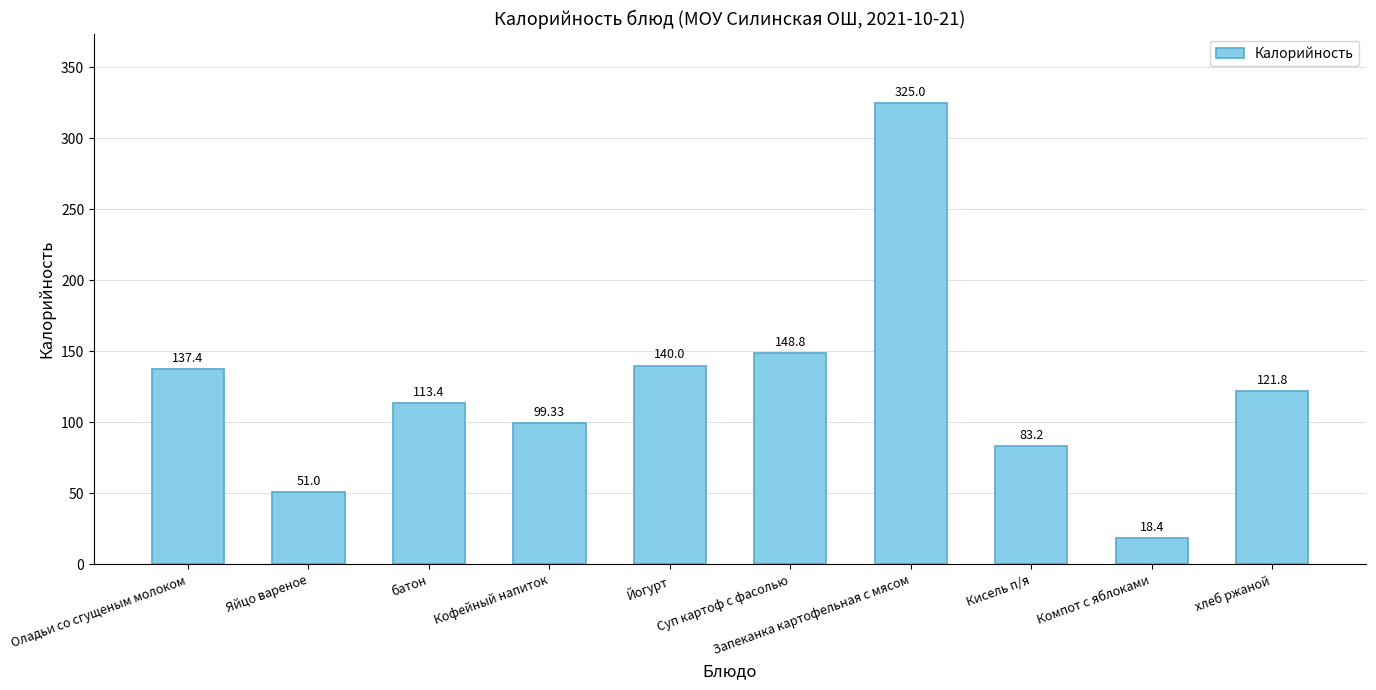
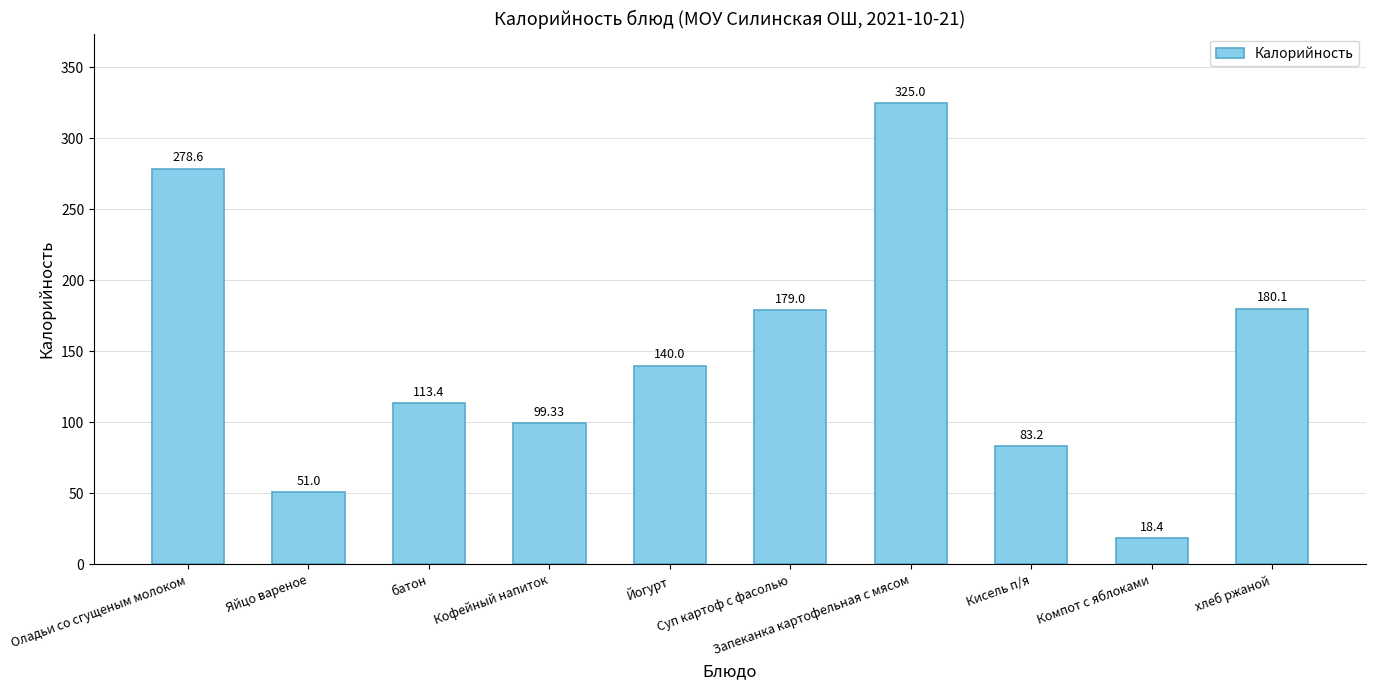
  {
-   "Оладьи со сгущеным молоком": 137.4,
+   "Оладьи со сгущеным молоком": 278.6,
    "Яйцо вареное": 51.0,
    "батон": 113.4,
    "Кофейный напиток": 99.33,
    "Йогурт": 140.0,
-   "Суп картоф с фасолью": 148.8,
+   "Суп картоф с фасолью": 179.0,
    "Запеканка картофельная с мясом": 325.0,
    "Кисель п/я": 83.2,
    "Компот с яблоками": 18.4,
-   "хлеб ржаной": 121.8
+   "хлеб ржаной": 180.1
  }
